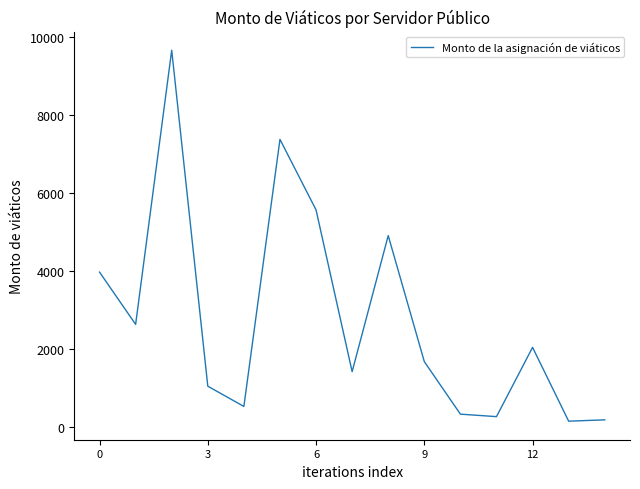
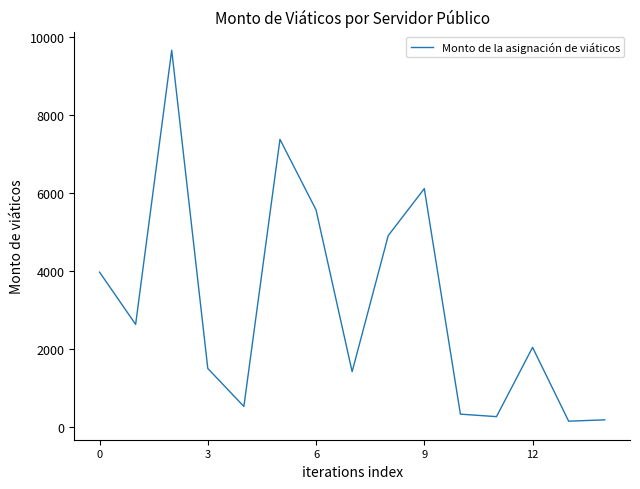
  {
    "0": 4000,
-   "3": 1000,
+   "3": 1500,
    "6": 5600,
-   "9": 1700,
+   "9": 6100,
    "12": 2000
  }
